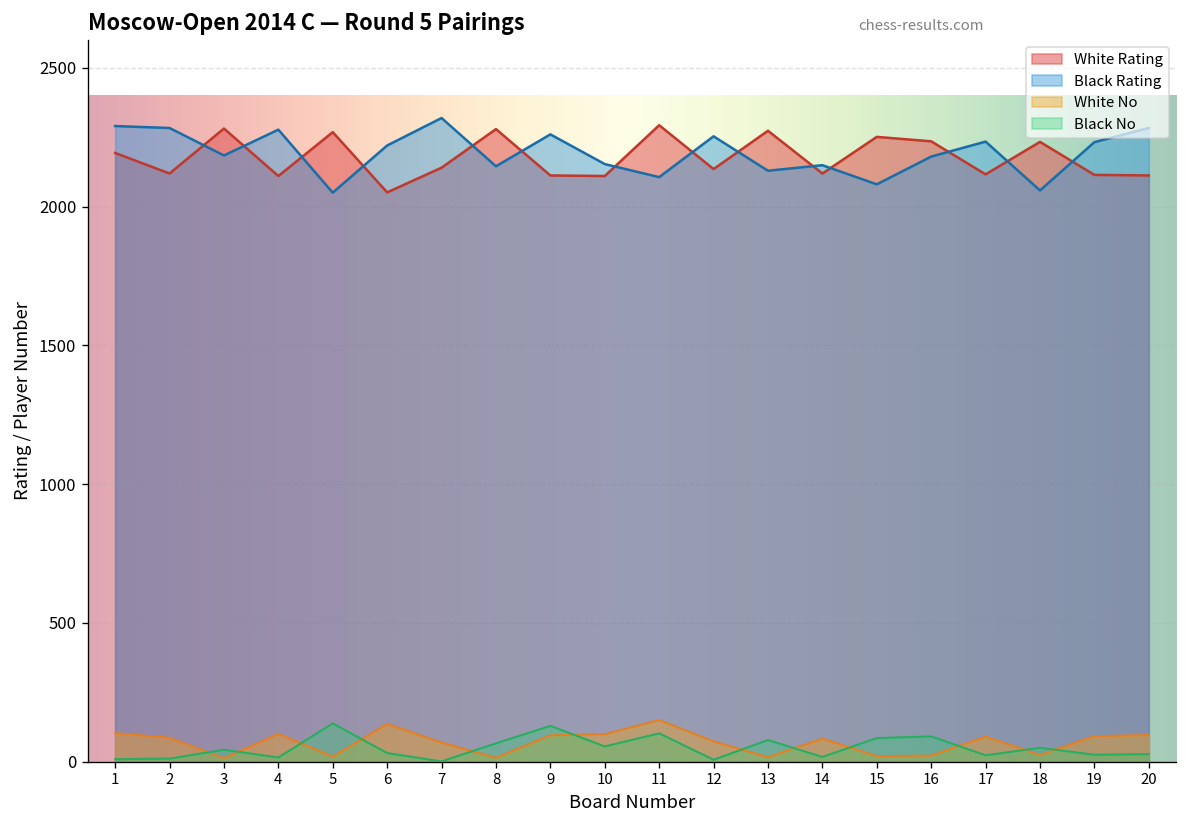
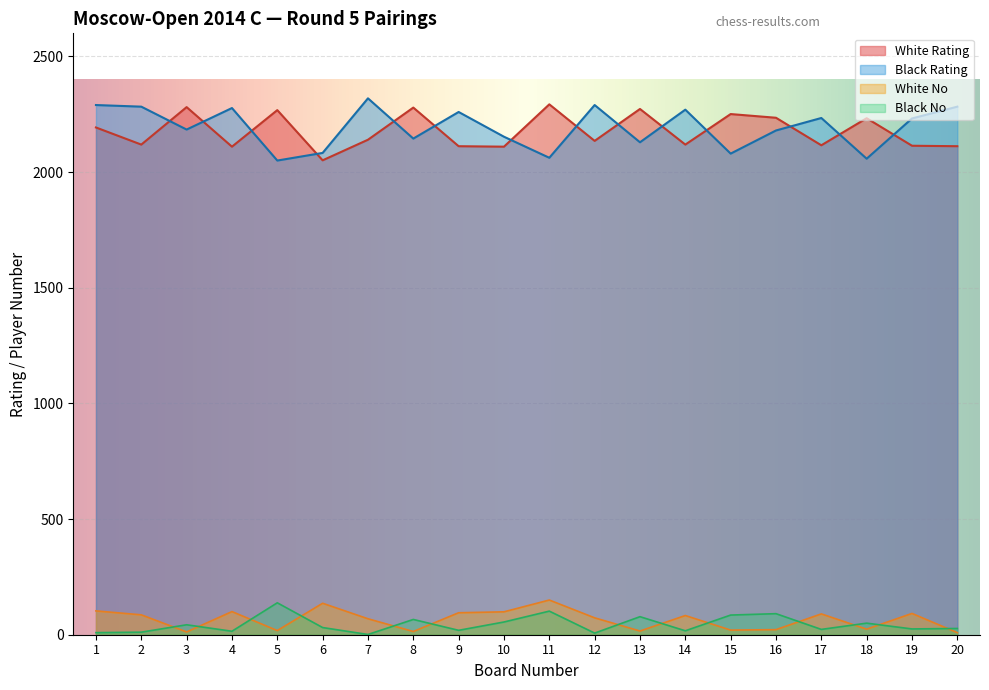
  {
    "White Rating": {
      "1": 2190,
      "2": 2120,
      "3": 2280,
      "4": 2110,
      "5": 2270,
      "6": 2050,
      "7": 2140,
      "8": 2280,
      "9": 2110,
      "10": 2110,
      "11": 2290,
      "12": 2140,
      "13": 2270,
      "14": 2120,
      "15": 2250,
      "16": 2240,
      "17": 2120,
      "19": 2110,
      "20": 2110
    },
    "Black Rating": {
      "1": 2290,
      "2": 2280,
      "3": 2180,
      "4": 2280,
      "5": 2050,
-     "6": 2220,
+     "6": 2080,
      "7": 2320,
      "8": 2150,
      "9": 2260,
      "10": 2150,
-     "11": 2110,
-     "12": 2250,
+     "11": 2060,
+     "12": 2290,
      "13": 2130,
-     "14": 2150,
+     "14": 2270,
      "15": 2080,
      "16": 2180,
      "17": 2230,
      "18": 2060
    },
    "White No": {
      "1": 100,
      "2": 90,
      "3": 10,
      "4": 100,
      "5": 20,
      "6": 140,
      "7": 70,
      "8": 10,
      "9": 100,
      "10": 100,
      "11": 150,
      "12": 70,
      "13": 20,
      "14": 80,
      "15": 20,
      "16": 20,
      "17": 90,
      "18": 20,
      "19": 90,
-     "20": 100
+     "20": 10
    },
    "Black No": {
      "1": 10,
      "2": 10,
      "3": 40,
      "4": 20,
      "5": 140,
      "6": 30,
      "7": 0,
      "8": 70,
-     "9": 130,
+     "9": 20,
      "10": 60,
      "11": 100,
      "12": 10,
      "13": 80,
      "14": 20,
      "15": 90,
      "16": 90,
      "17": 20,
      "18": 50,
      "19": 30,
      "20": 30
    }
  }
